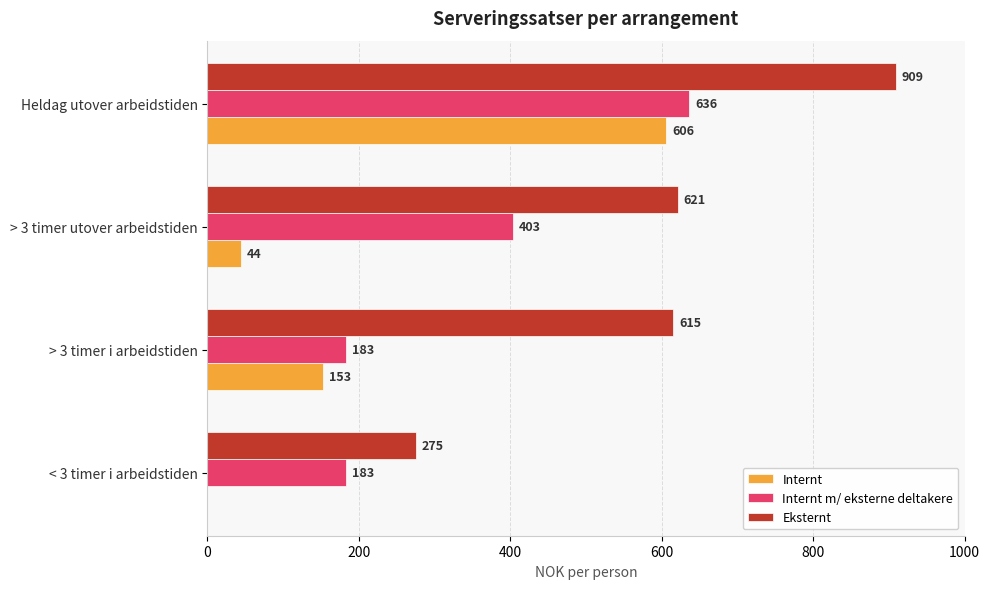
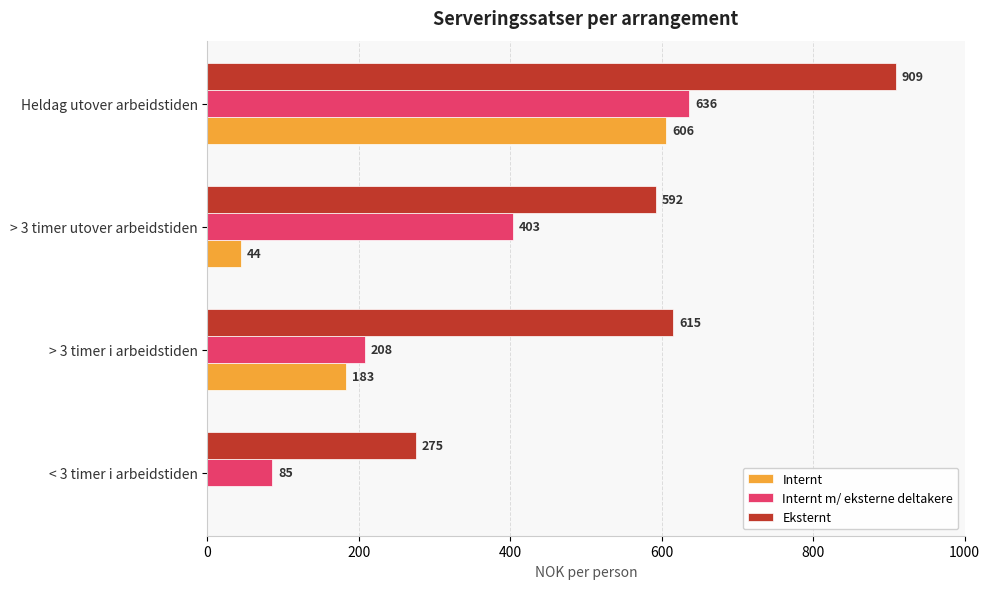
  {
    "Internt": {
      "Heldag utover arbeidstiden": 606,
      "> 3 timer utover arbeidstiden": 44,
-     "> 3 timer i arbeidstiden": 153
+     "> 3 timer i arbeidstiden": 183
    },
    "Internt m/ eksterne deltakere": {
      "Heldag utover arbeidstiden": 636,
      "> 3 timer utover arbeidstiden": 403,
-     "> 3 timer i arbeidstiden": 183,
-     "< 3 timer i arbeidstiden": 183
+     "> 3 timer i arbeidstiden": 208,
+     "< 3 timer i arbeidstiden": 85
    },
    "Eksternt": {
      "Heldag utover arbeidstiden": 909,
-     "> 3 timer utover arbeidstiden": 621,
+     "> 3 timer utover arbeidstiden": 592,
      "> 3 timer i arbeidstiden": 615,
      "< 3 timer i arbeidstiden": 275
    }
  }
